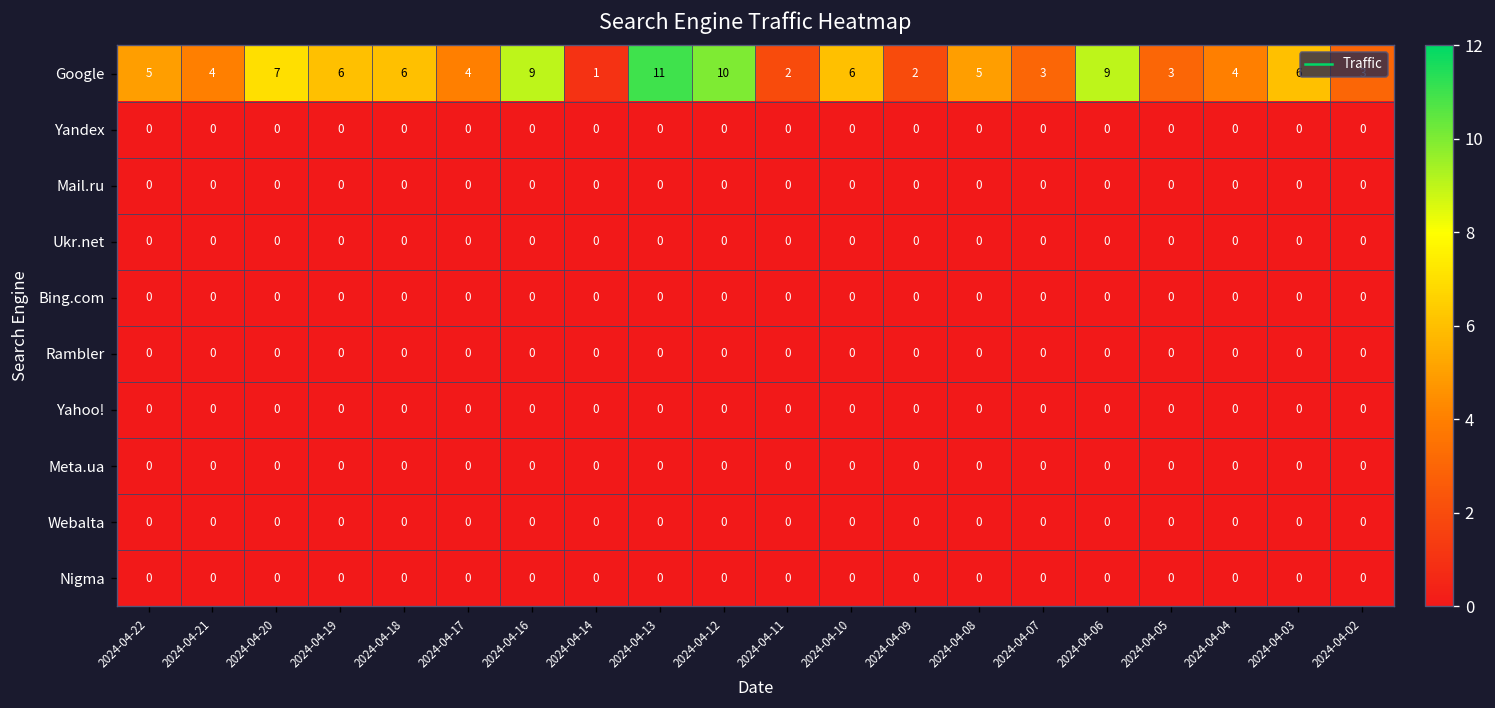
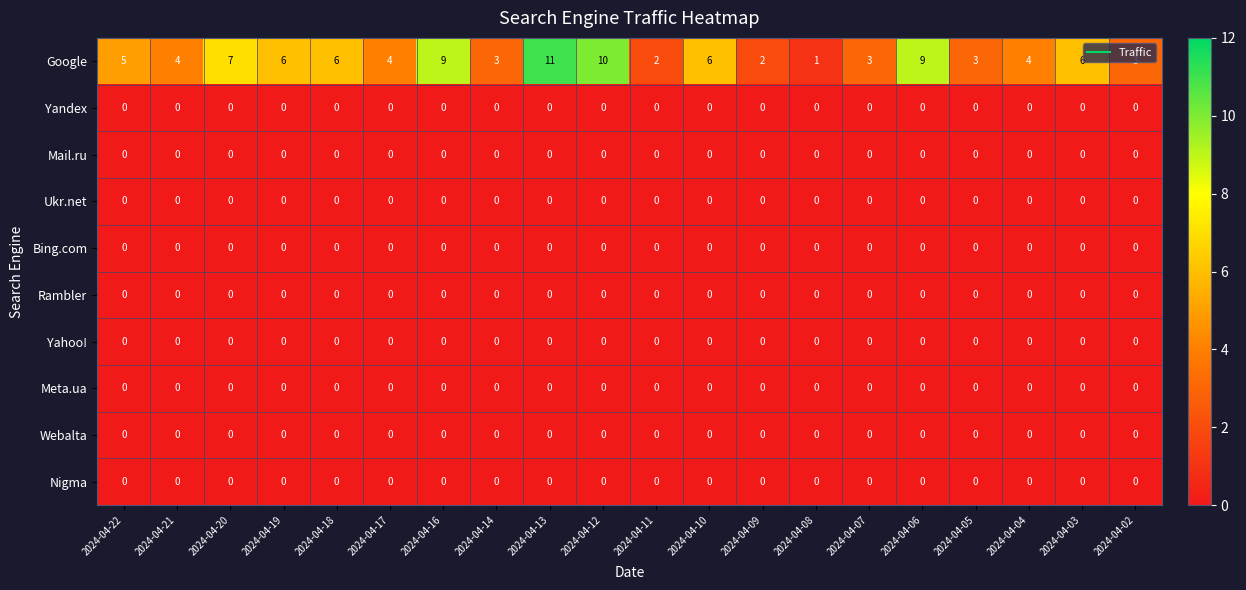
  {
    "Google": {
      "2024-04-22": 5,
      "2024-04-21": 4,
      "2024-04-20": 7,
      "2024-04-19": 6,
      "2024-04-18": 6,
      "2024-04-17": 4,
      "2024-04-16": 9,
-     "2024-04-14": 1,
+     "2024-04-14": 3,
      "2024-04-13": 11,
      "2024-04-12": 10,
      "2024-04-11": 2,
      "2024-04-10": 6,
      "2024-04-09": 2,
-     "2024-04-08": 5,
+     "2024-04-08": 1,
      "2024-04-07": 3,
      "2024-04-06": 9,
      "2024-04-05": 3,
      "2024-04-04": 4
    },
    "Yandex": {
      "2024-04-22": 0,
      "2024-04-21": 0,
      "2024-04-20": 0,
      "2024-04-19": 0,
      "2024-04-18": 0,
      "2024-04-17": 0,
      "2024-04-16": 0,
      "2024-04-14": 0,
      "2024-04-13": 0,
      "2024-04-12": 0,
      "2024-04-11": 0,
      "2024-04-10": 0,
      "2024-04-09": 0,
      "2024-04-08": 0,
      "2024-04-07": 0,
      "2024-04-06": 0,
      "2024-04-05": 0,
      "2024-04-04": 0,
      "2024-04-03": 0,
      "2024-04-02": 0
    },
    "Mail.ru": {
      "2024-04-22": 0,
      "2024-04-21": 0,
      "2024-04-20": 0,
      "2024-04-19": 0,
      "2024-04-18": 0,
      "2024-04-17": 0,
      "2024-04-16": 0,
      "2024-04-14": 0,
      "2024-04-13": 0,
      "2024-04-12": 0,
      "2024-04-11": 0,
      "2024-04-10": 0,
      "2024-04-09": 0,
      "2024-04-08": 0,
      "2024-04-07": 0,
      "2024-04-06": 0,
      "2024-04-05": 0,
      "2024-04-04": 0,
      "2024-04-03": 0,
      "2024-04-02": 0
    },
    "Ukr.net": {
      "2024-04-22": 0,
      "2024-04-21": 0,
      "2024-04-20": 0,
      "2024-04-19": 0,
      "2024-04-18": 0,
      "2024-04-17": 0,
      "2024-04-16": 0,
      "2024-04-14": 0,
      "2024-04-13": 0,
      "2024-04-12": 0,
      "2024-04-11": 0,
      "2024-04-10": 0,
      "2024-04-09": 0,
      "2024-04-08": 0,
      "2024-04-07": 0,
      "2024-04-06": 0,
      "2024-04-05": 0,
      "2024-04-04": 0,
      "2024-04-03": 0,
      "2024-04-02": 0
    },
    "Bing.com": {
      "2024-04-22": 0,
      "2024-04-21": 0,
      "2024-04-20": 0,
      "2024-04-19": 0,
      "2024-04-18": 0,
      "2024-04-17": 0,
      "2024-04-16": 0,
      "2024-04-14": 0,
      "2024-04-13": 0,
      "2024-04-12": 0,
      "2024-04-11": 0,
      "2024-04-10": 0,
      "2024-04-09": 0,
      "2024-04-08": 0,
      "2024-04-07": 0,
      "2024-04-06": 0,
      "2024-04-05": 0,
      "2024-04-04": 0,
      "2024-04-03": 0,
      "2024-04-02": 0
    },
    "Rambler": {
      "2024-04-22": 0,
      "2024-04-21": 0,
      "2024-04-20": 0,
      "2024-04-19": 0,
      "2024-04-18": 0,
      "2024-04-17": 0,
      "2024-04-16": 0,
      "2024-04-14": 0,
      "2024-04-13": 0,
      "2024-04-12": 0,
      "2024-04-11": 0,
      "2024-04-10": 0,
      "2024-04-09": 0,
      "2024-04-08": 0,
      "2024-04-07": 0,
      "2024-04-06": 0,
      "2024-04-05": 0,
      "2024-04-04": 0,
      "2024-04-03": 0,
      "2024-04-02": 0
    },
    "Yahoo!": {
      "2024-04-22": 0,
      "2024-04-21": 0,
      "2024-04-20": 0,
      "2024-04-19": 0,
      "2024-04-18": 0,
      "2024-04-17": 0,
      "2024-04-16": 0,
      "2024-04-14": 0,
      "2024-04-13": 0,
      "2024-04-12": 0,
      "2024-04-11": 0,
      "2024-04-10": 0,
      "2024-04-09": 0,
      "2024-04-08": 0,
      "2024-04-07": 0,
      "2024-04-06": 0,
      "2024-04-05": 0,
      "2024-04-04": 0,
      "2024-04-03": 0,
      "2024-04-02": 0
    },
    "Meta.ua": {
      "2024-04-22": 0,
      "2024-04-21": 0,
      "2024-04-20": 0,
      "2024-04-19": 0,
      "2024-04-18": 0,
      "2024-04-17": 0,
      "2024-04-16": 0,
      "2024-04-14": 0,
      "2024-04-13": 0,
      "2024-04-12": 0,
      "2024-04-11": 0,
      "2024-04-10": 0,
      "2024-04-09": 0,
      "2024-04-08": 0,
      "2024-04-07": 0,
      "2024-04-06": 0,
      "2024-04-05": 0,
      "2024-04-04": 0,
      "2024-04-03": 0,
      "2024-04-02": 0
    },
    "Webalta": {
      "2024-04-22": 0,
      "2024-04-21": 0,
      "2024-04-20": 0,
      "2024-04-19": 0,
      "2024-04-18": 0,
      "2024-04-17": 0,
      "2024-04-16": 0,
      "2024-04-14": 0,
      "2024-04-13": 0,
      "2024-04-12": 0,
      "2024-04-11": 0,
      "2024-04-10": 0,
      "2024-04-09": 0,
      "2024-04-08": 0,
      "2024-04-07": 0,
      "2024-04-06": 0,
      "2024-04-05": 0,
      "2024-04-04": 0,
      "2024-04-03": 0,
      "2024-04-02": 0
    },
    "Nigma": {
      "2024-04-22": 0,
      "2024-04-21": 0,
      "2024-04-20": 0,
      "2024-04-19": 0,
      "2024-04-18": 0,
      "2024-04-17": 0,
      "2024-04-16": 0,
      "2024-04-14": 0,
      "2024-04-13": 0,
      "2024-04-12": 0,
      "2024-04-11": 0,
      "2024-04-10": 0,
      "2024-04-09": 0,
      "2024-04-08": 0,
      "2024-04-07": 0,
      "2024-04-06": 0,
      "2024-04-05": 0,
      "2024-04-04": 0,
      "2024-04-03": 0,
      "2024-04-02": 0
    }
  }
